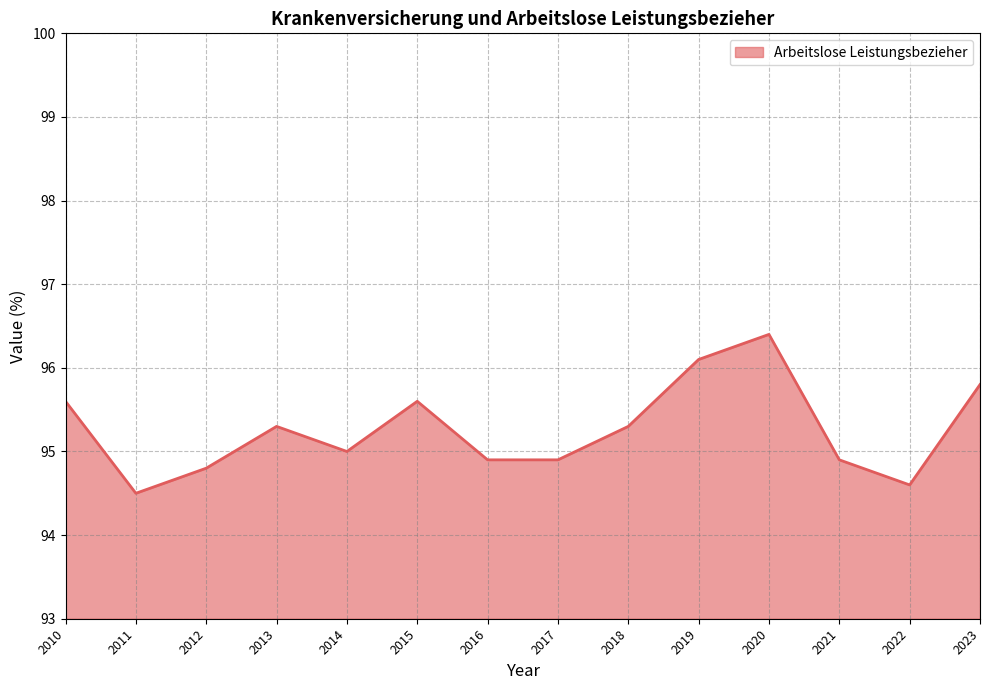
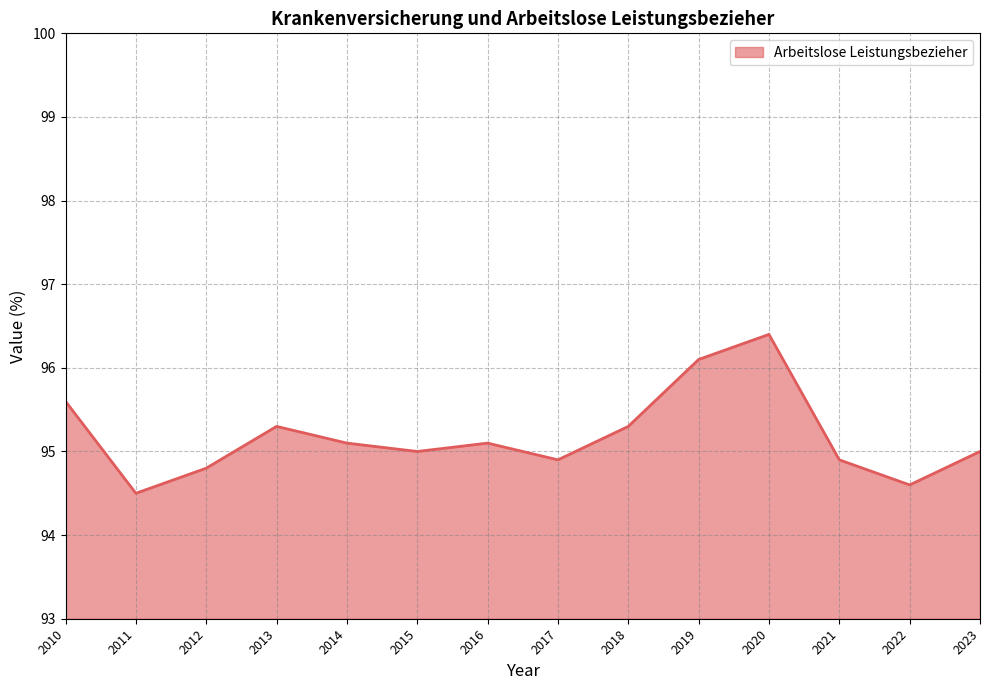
  {
    "2010": 95.6,
    "2011": 94.5,
    "2012": 94.8,
    "2013": 95.3,
-   "2014": 95.0,
-   "2015": 95.6,
-   "2016": 94.9,
+   "2014": 95.1,
+   "2015": 95.0,
+   "2016": 95.1,
    "2017": 94.9,
    "2018": 95.3,
    "2019": 96.1,
    "2020": 96.4,
    "2021": 94.9,
    "2022": 94.6,
-   "2023": 95.8
+   "2023": 95.0
  }
